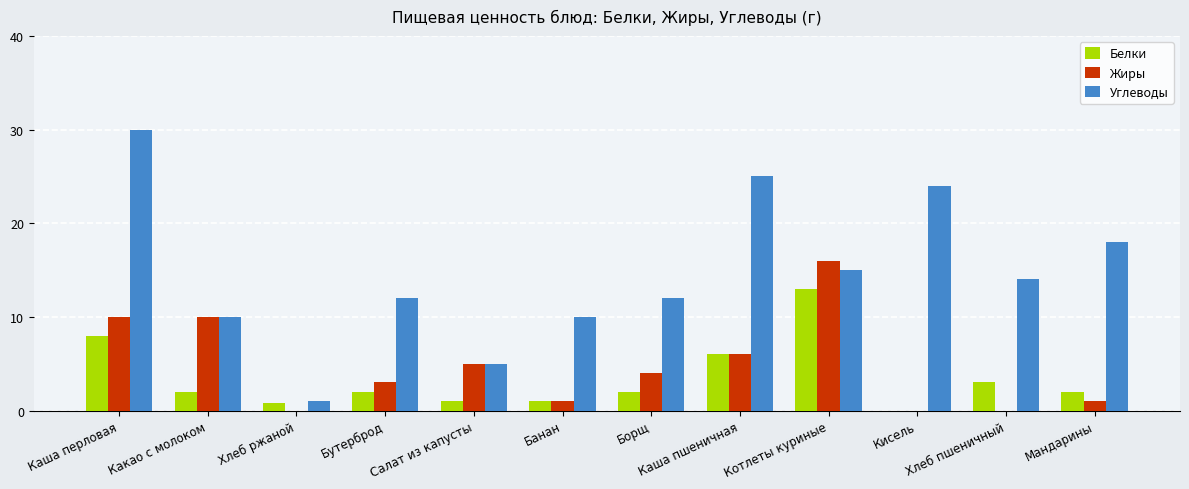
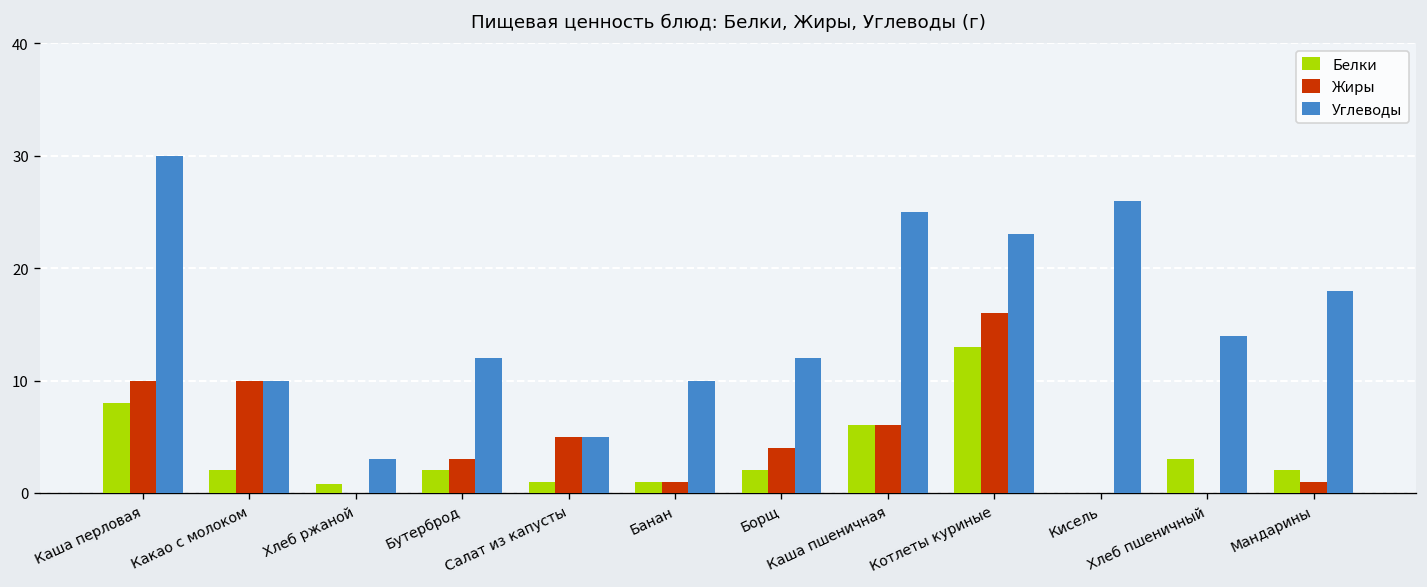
  {
    "Белки": {
      "Каша перловая": 8,
      "Какао с молоком": 2,
      "Хлеб ржаной": 1,
      "Бутерброд": 2,
      "Салат из капусты": 1,
      "Банан": 1,
      "Борщ": 2,
      "Каша пшеничная": 6,
      "Котлеты куриные": 13,
      "Кисель": 0,
      "Хлеб пшеничный": 3,
      "Мандарины": 2
    },
    "Жиры": {
      "Каша перловая": 10,
      "Какао с молоком": 10,
      "Хлеб ржаной": 0,
      "Бутерброд": 3,
      "Салат из капусты": 5,
      "Банан": 1,
      "Борщ": 4,
      "Каша пшеничная": 6,
      "Котлеты куриные": 16,
      "Кисель": 0,
      "Хлеб пшеничный": 0,
      "Мандарины": 1
    },
    "Углеводы": {
      "Каша перловая": 30,
      "Какао с молоком": 10,
-     "Хлеб ржаной": 1,
+     "Хлеб ржаной": 3,
      "Бутерброд": 12,
      "Салат из капусты": 5,
      "Банан": 10,
      "Борщ": 12,
      "Каша пшеничная": 25,
-     "Котлеты куриные": 15,
-     "Кисель": 24,
+     "Котлеты куриные": 23,
+     "Кисель": 26,
      "Хлеб пшеничный": 14,
      "Мандарины": 18
    }
  }
